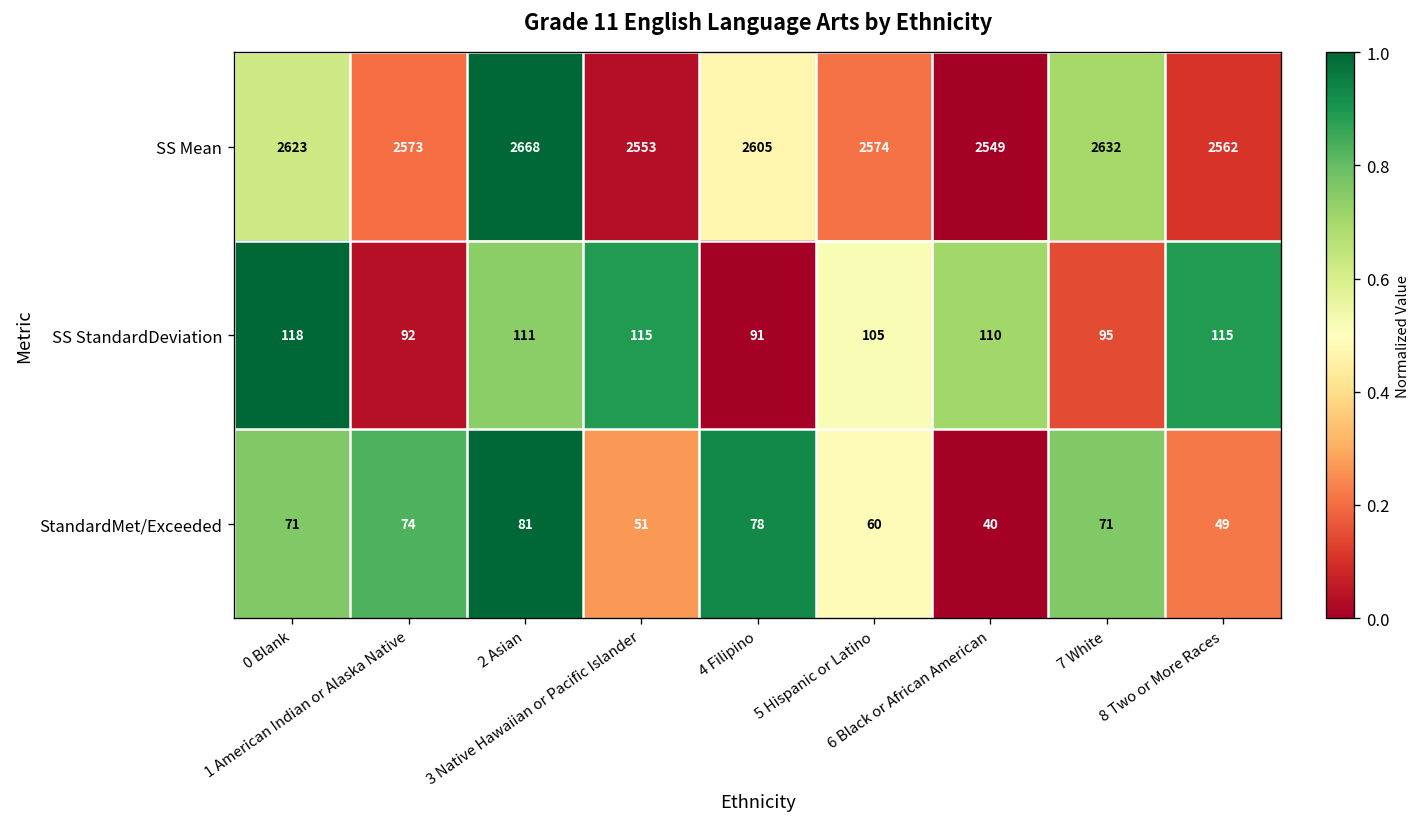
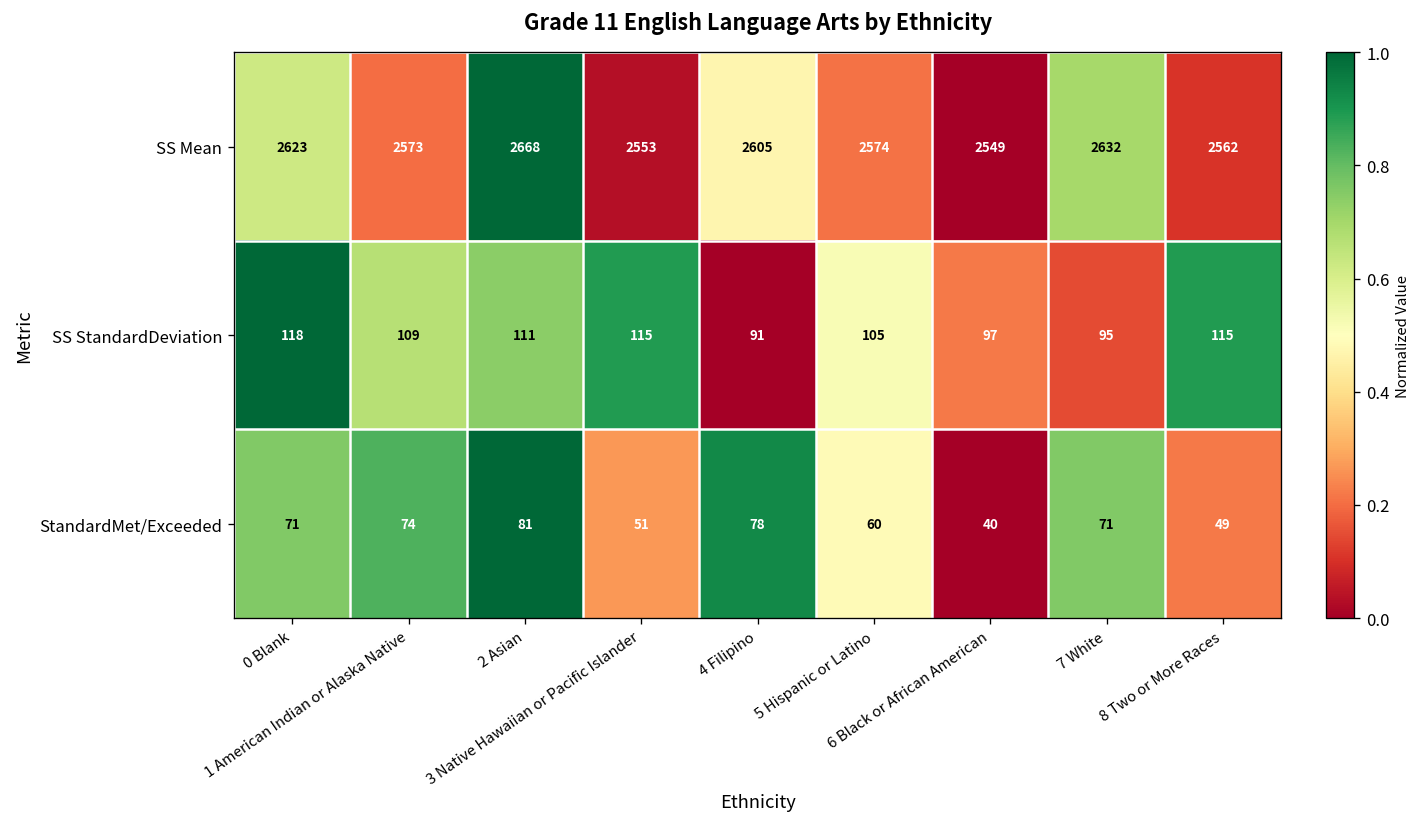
  {
    "SS Mean": {
      "0 Blank": 2623,
      "1 American Indian or Alaska Native": 2573,
      "2 Asian": 2668,
      "3 Native Hawaiian or Pacific Islander": 2553,
      "4 Filipino": 2605,
      "5 Hispanic or Latino": 2574,
      "6 Black or African American": 2549,
      "7 White": 2632,
      "8 Two or More Races": 2562
    },
    "SS StandardDeviation": {
      "0 Blank": 118,
-     "1 American Indian or Alaska Native": 92,
+     "1 American Indian or Alaska Native": 109,
      "2 Asian": 111,
      "3 Native Hawaiian or Pacific Islander": 115,
      "4 Filipino": 91,
      "5 Hispanic or Latino": 105,
-     "6 Black or African American": 110,
+     "6 Black or African American": 97,
      "7 White": 95,
      "8 Two or More Races": 115
    },
    "StandardMet/Exceeded": {
      "0 Blank": 71,
      "1 American Indian or Alaska Native": 74,
      "2 Asian": 81,
      "3 Native Hawaiian or Pacific Islander": 51,
      "4 Filipino": 78,
      "5 Hispanic or Latino": 60,
      "6 Black or African American": 40,
      "7 White": 71,
      "8 Two or More Races": 49
    }
  }
